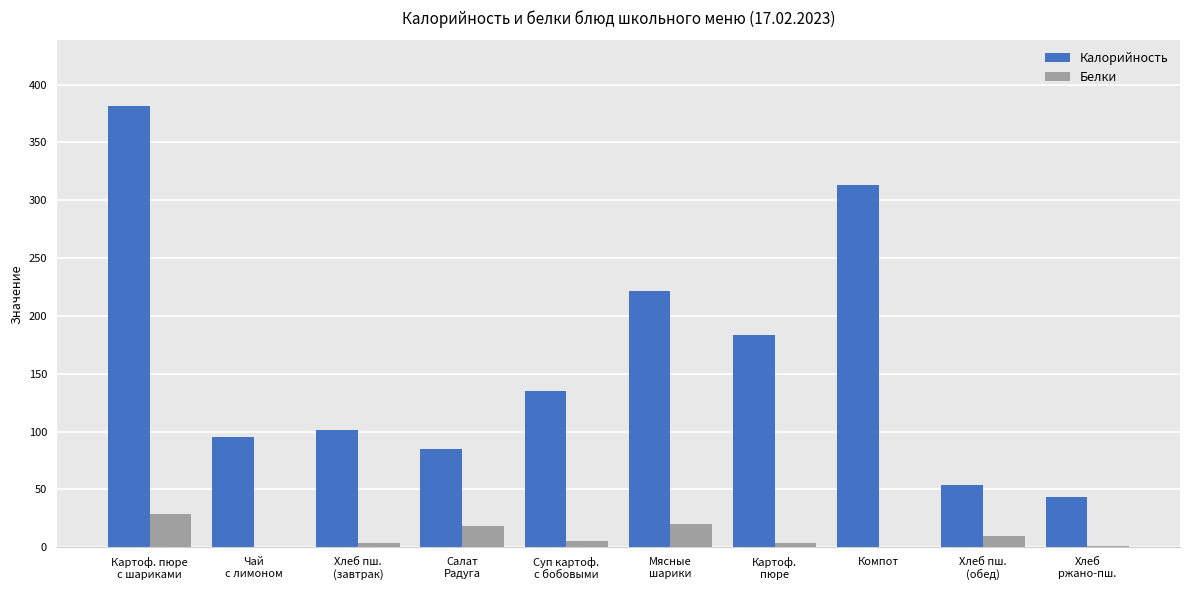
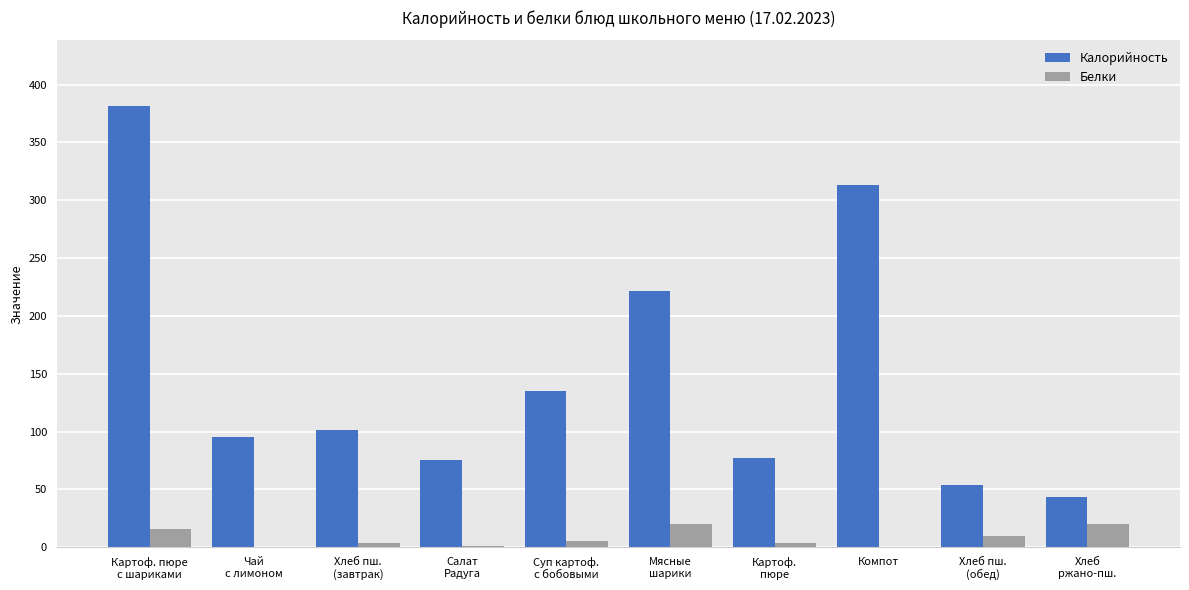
  {
    "Калорийность": {
      "Картоф. пюре с шариками": 381,
      "Чай с лимоном": 95,
      "Хлеб пш. (завтрак)": 101,
-     "Салат Радуга": 85,
+     "Салат Радуга": 75,
      "Суп картоф. с бобовыми": 135,
      "Мясные шарики": 221,
-     "Картоф. пюре": 183,
+     "Картоф. пюре": 77,
      "Компот": 313,
      "Хлеб пш. (обед)": 54,
      "Хлеб ржано-пш.": 44
    },
    "Белки": {
-     "Картоф. пюре с шариками": 29,
+     "Картоф. пюре с шариками": 16,
      "Хлеб пш. (завтрак)": 3,
-     "Салат Радуга": 18,
+     "Салат Радуга": 1,
      "Суп картоф. с бобовыми": 5,
      "Мясные шарики": 20,
      "Картоф. пюре": 4,
      "Хлеб пш. (обед)": 10,
-     "Хлеб ржано-пш.": 1
+     "Хлеб ржано-пш.": 20
    }
  }
